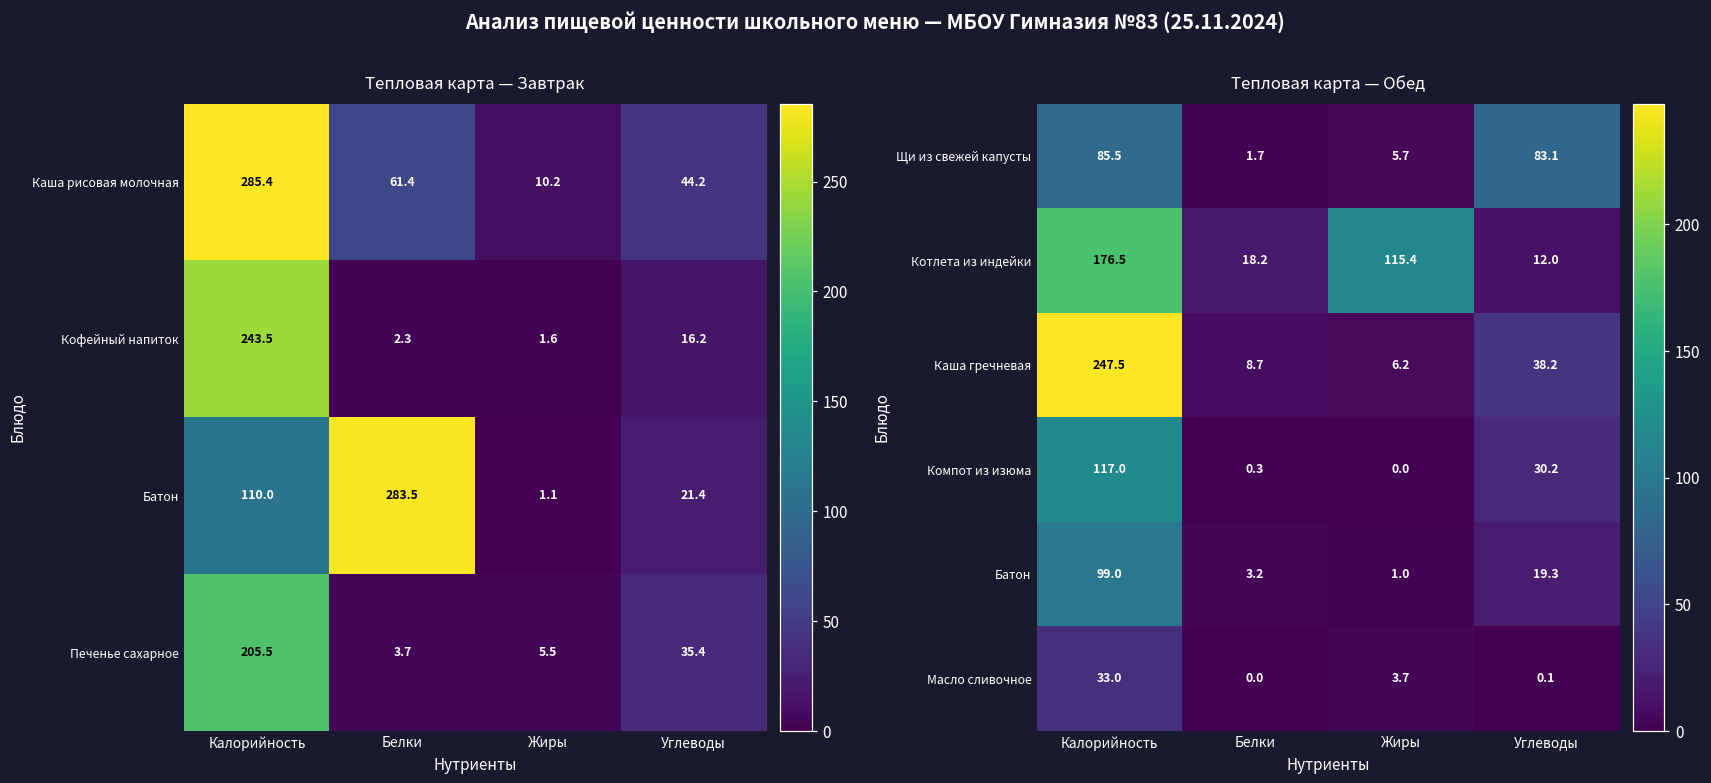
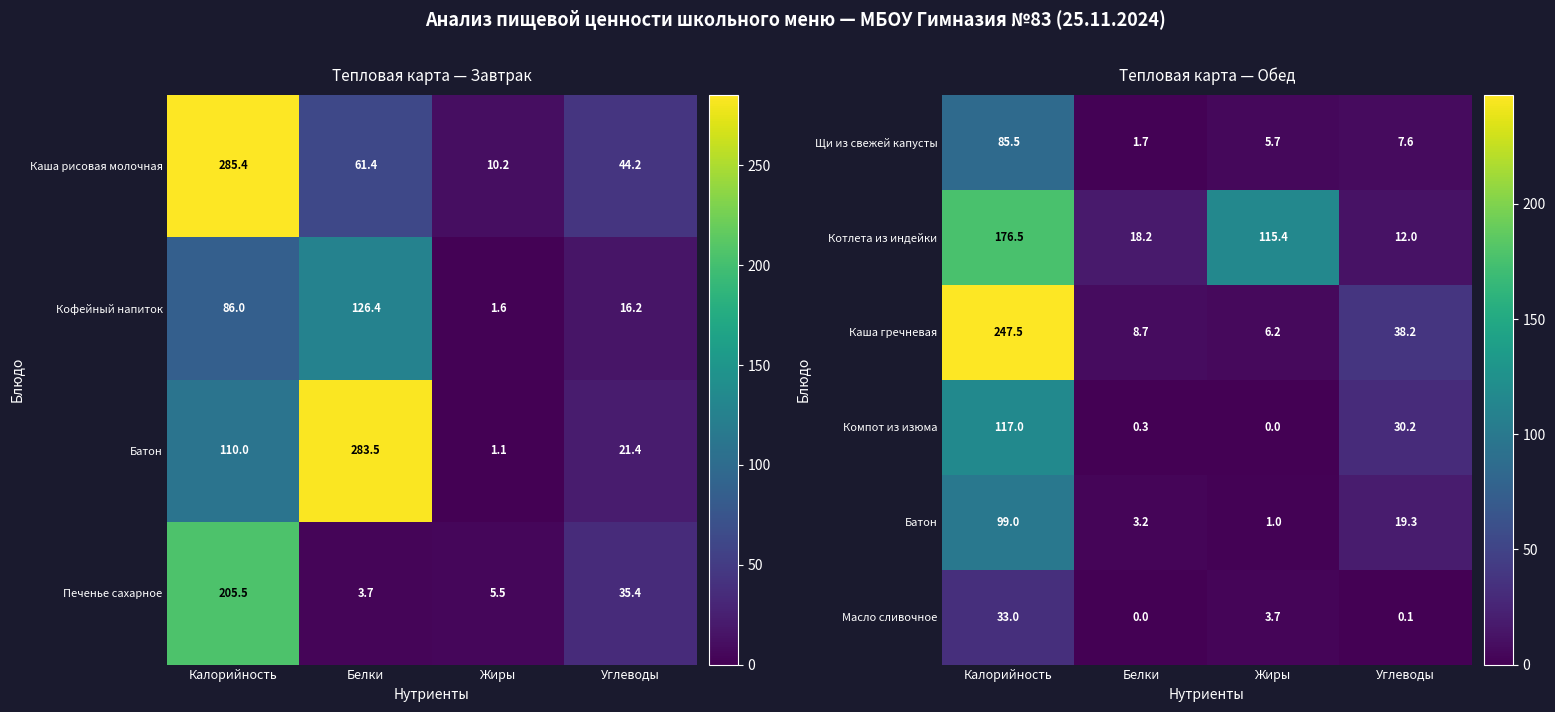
  {
    "Тепловая карта — Завтрак": {
      "Каша рисовая молочная": {
        "Калорийность": 285.4,
        "Белки": 61.4,
        "Жиры": 10.2,
        "Углеводы": 44.2
      },
      "Кофейный напиток": {
-       "Калорийность": 243.5,
-       "Белки": 2.3,
+       "Калорийность": 86.0,
+       "Белки": 126.4,
        "Жиры": 1.6,
        "Углеводы": 16.2
      },
      "Батон": {
        "Калорийность": 110.0,
        "Белки": 283.5,
        "Жиры": 1.1,
        "Углеводы": 21.4
      },
      "Печенье сахарное": {
        "Калорийность": 205.5,
        "Белки": 3.7,
        "Жиры": 5.5,
        "Углеводы": 35.4
      }
    },
    "Тепловая карта — Обед": {
      "Щи из свежей капусты": {
        "Калорийность": 85.5,
        "Белки": 1.7,
        "Жиры": 5.7,
-       "Углеводы": 83.1
+       "Углеводы": 7.6
      },
      "Котлета из индейки": {
        "Калорийность": 176.5,
        "Белки": 18.2,
        "Жиры": 115.4,
        "Углеводы": 12.0
      },
      "Каша гречневая": {
        "Калорийность": 247.5,
        "Белки": 8.7,
        "Жиры": 6.2,
        "Углеводы": 38.2
      },
      "Компот из изюма": {
        "Калорийность": 117.0,
        "Белки": 0.3,
        "Жиры": 0.0,
        "Углеводы": 30.2
      },
      "Батон": {
        "Калорийность": 99.0,
        "Белки": 3.2,
        "Жиры": 1.0,
        "Углеводы": 19.3
      },
      "Масло сливочное": {
        "Калорийность": 33.0,
        "Белки": 0.0,
        "Жиры": 3.7,
        "Углеводы": 0.1
      }
    }
  }
